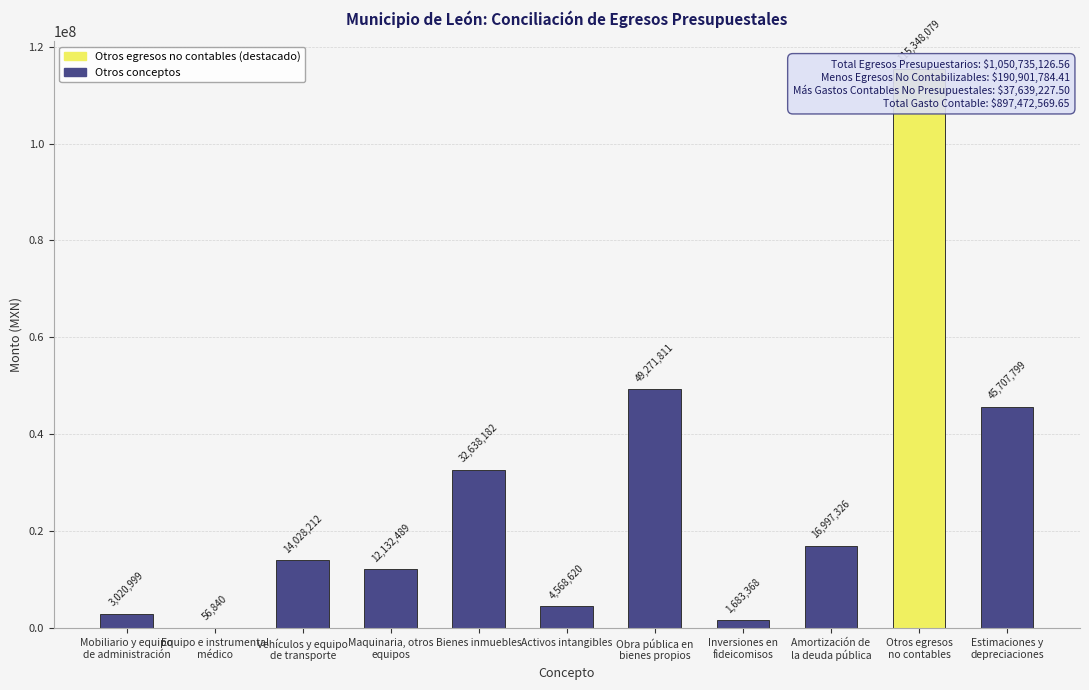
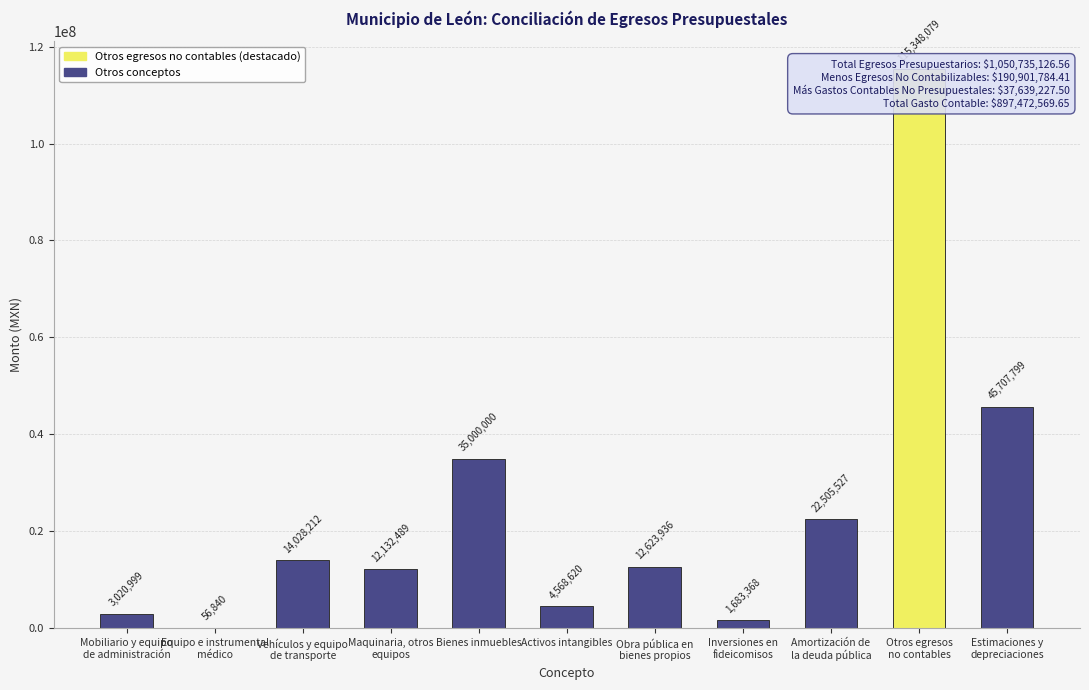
  {
    "Mobiliario y equipo de administración": "3,020,999",
    "Equipo e instrumental médico": "56,840",
    "Vehículos y equipo de transporte": "14,028,212",
    "Maquinaria, otros equipos": "12,132,489",
-   "Bienes inmuebles": "32,638,182",
+   "Bienes inmuebles": "35,000,000",
    "Activos intangibles": "4,568,620",
-   "Obra pública en bienes propios": "49,271,811",
+   "Obra pública en bienes propios": "12,623,936",
    "Inversiones en fideicomisos": "1,683,368",
-   "Amortización de la deuda pública": "16,997,326",
+   "Amortización de la deuda pública": "22,505,527",
    "Estimaciones y depreciaciones": "45,707,799"
  }
